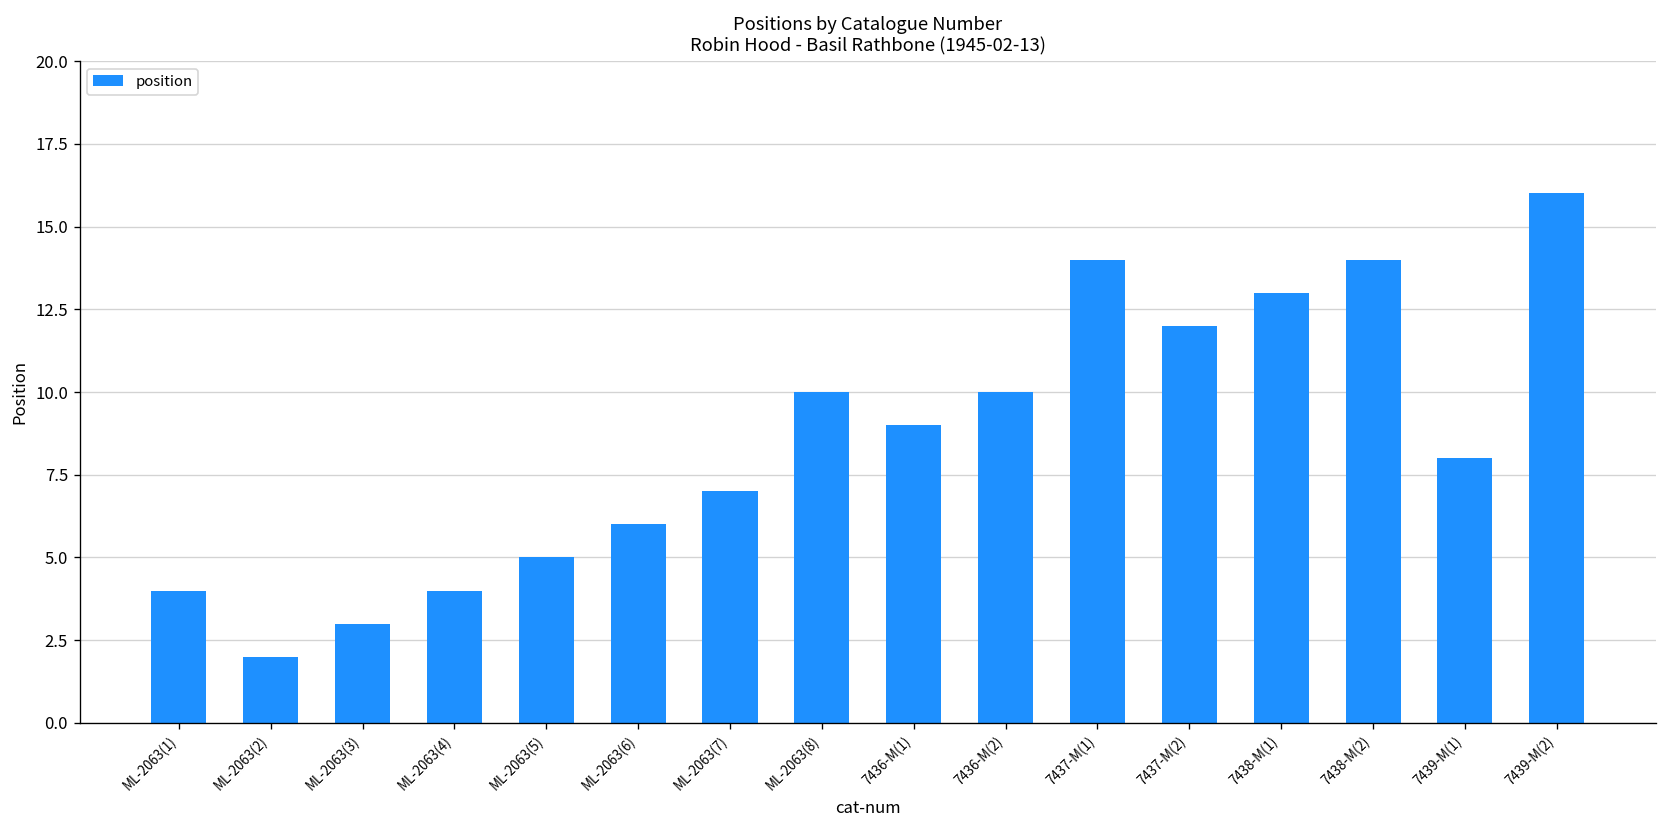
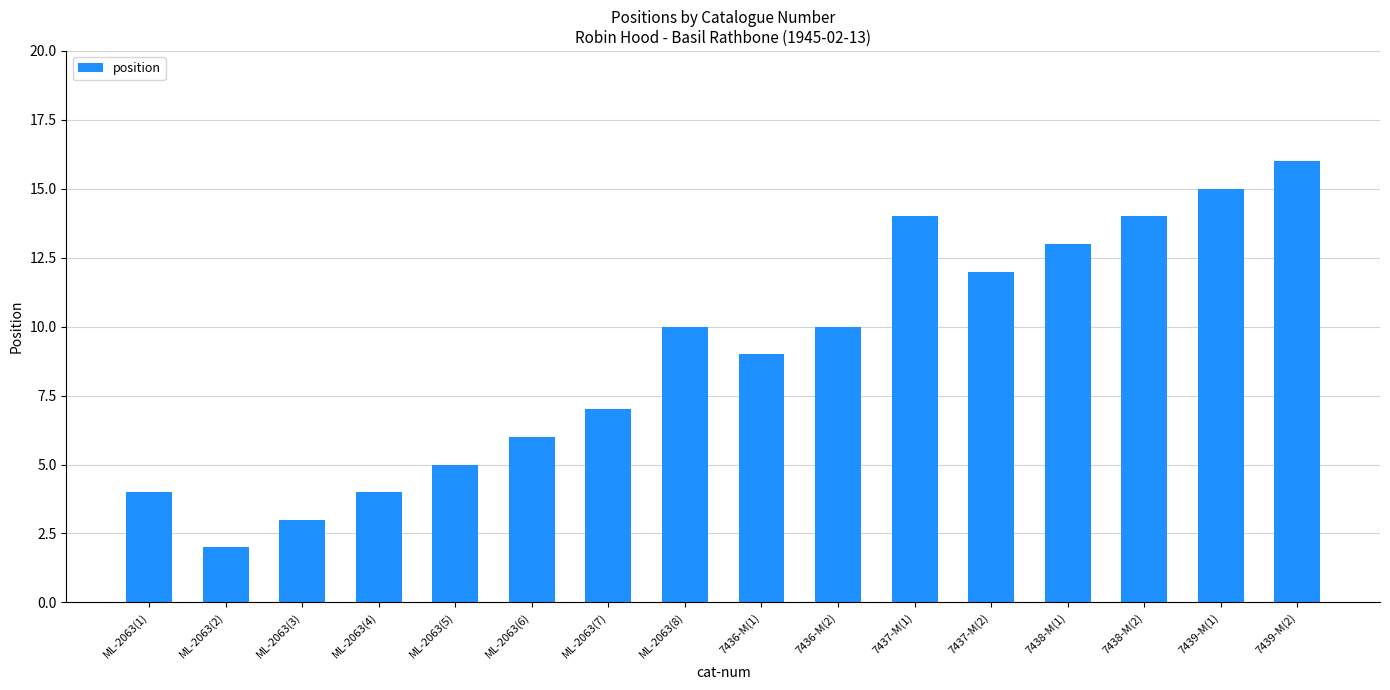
  {
    "ML-2063(1)": 4,
    "ML-2063(2)": 2,
    "ML-2063(3)": 3,
    "ML-2063(4)": 4,
    "ML-2063(5)": 5,
    "ML-2063(6)": 6,
    "ML-2063(7)": 7,
    "ML-2063(8)": 10,
    "7436-M(1)": 9,
    "7436-M(2)": 10,
    "7437-M(1)": 14,
    "7437-M(2)": 12,
    "7438-M(1)": 13,
    "7438-M(2)": 14,
-   "7439-M(1)": 8,
+   "7439-M(1)": 15,
    "7439-M(2)": 16
  }
